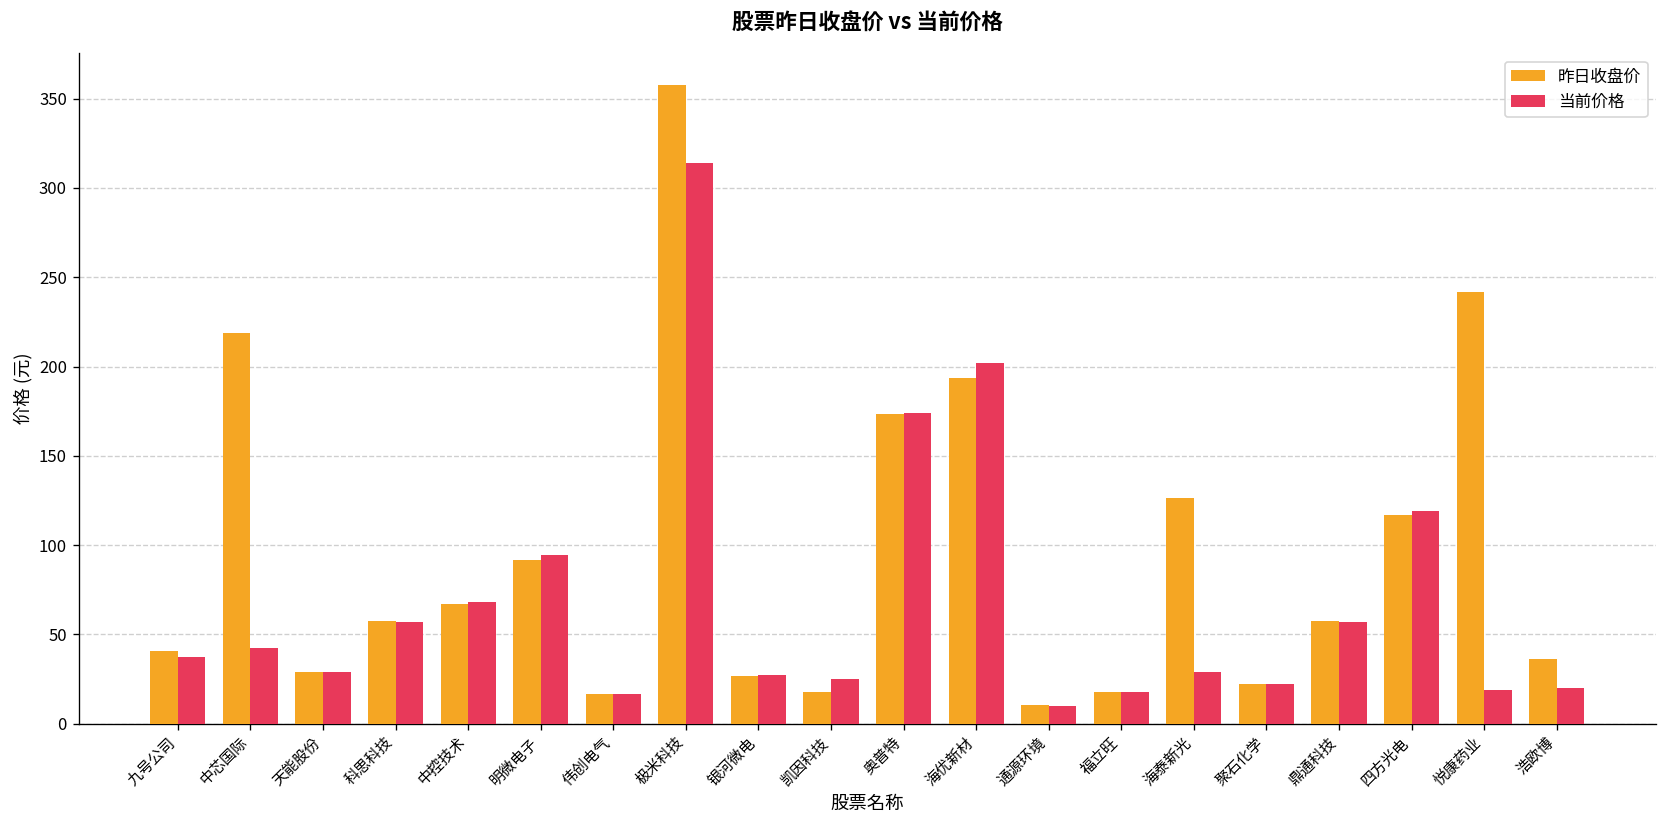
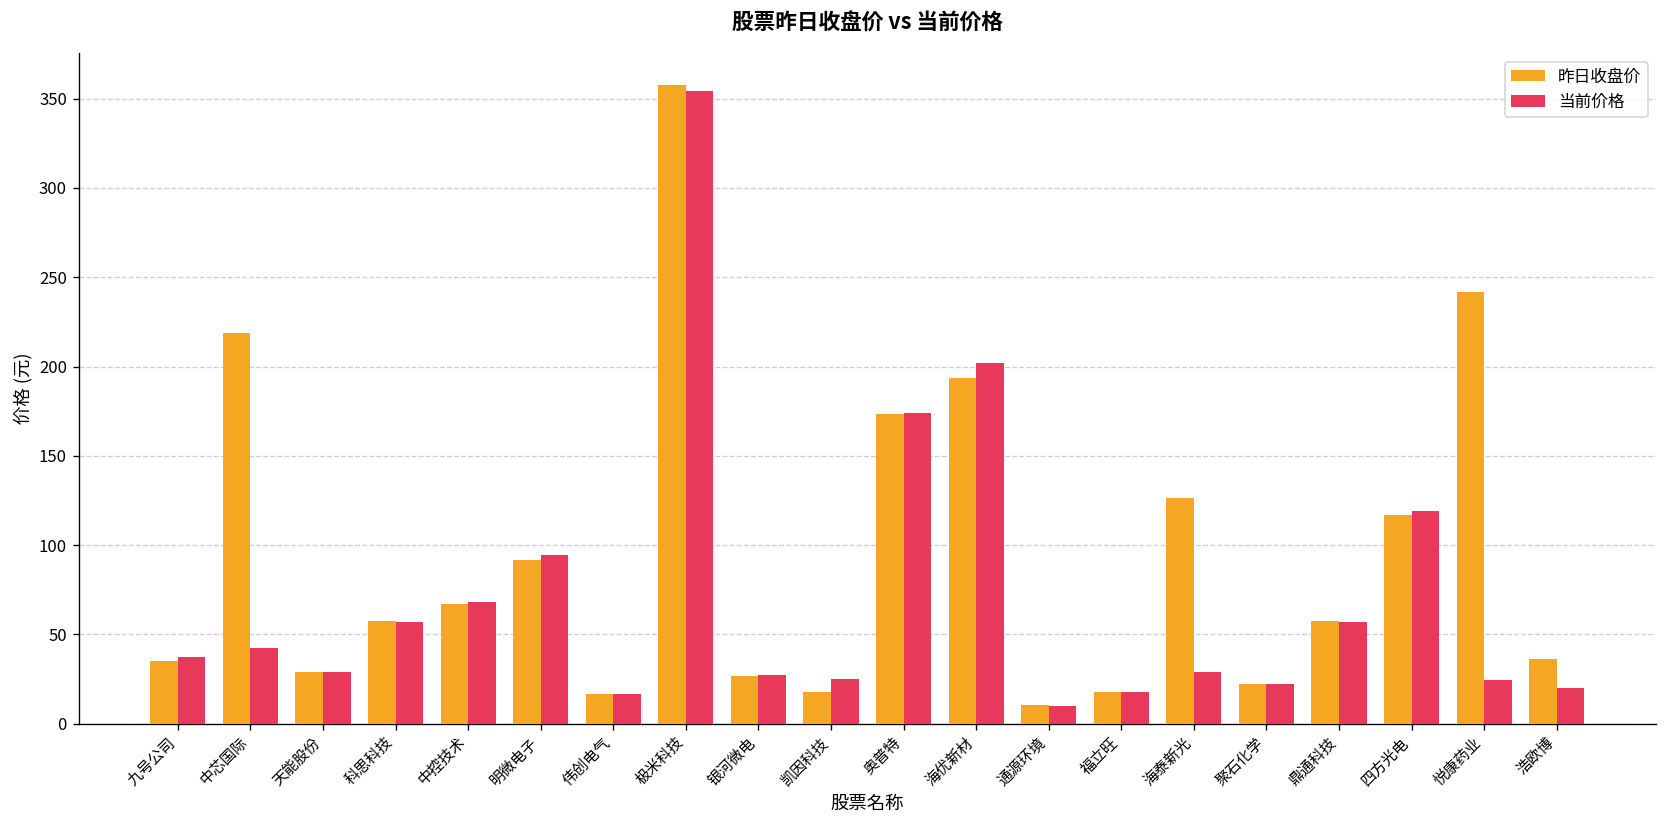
  {
    "昨日收盘价": {
-     "九号公司": 41,
+     "九号公司": 35,
      "中芯国际": 219,
      "天能股份": 29,
      "科思科技": 57,
      "中控技术": 67,
      "明微电子": 92,
      "伟创电气": 17,
      "极米科技": 357,
      "银河微电": 27,
      "凯因科技": 18,
      "奥普特": 174,
      "海优新材": 194,
      "通源环境": 10,
      "福立旺": 18,
      "海泰新光": 126,
      "聚石化学": 23,
      "鼎通科技": 57,
      "四方光电": 117,
      "悦康药业": 242,
      "浩欧博": 36
    },
    "当前价格": {
      "九号公司": 37,
      "中芯国际": 43,
      "天能股份": 29,
      "科思科技": 57,
      "中控技术": 68,
      "明微电子": 94,
      "伟创电气": 17,
-     "极米科技": 314,
+     "极米科技": 354,
      "银河微电": 27,
      "凯因科技": 25,
      "奥普特": 174,
      "海优新材": 202,
      "通源环境": 10,
      "福立旺": 18,
      "海泰新光": 29,
      "聚石化学": 22,
      "鼎通科技": 57,
      "四方光电": 119,
-     "悦康药业": 19,
+     "悦康药业": 25,
      "浩欧博": 20
    }
  }
